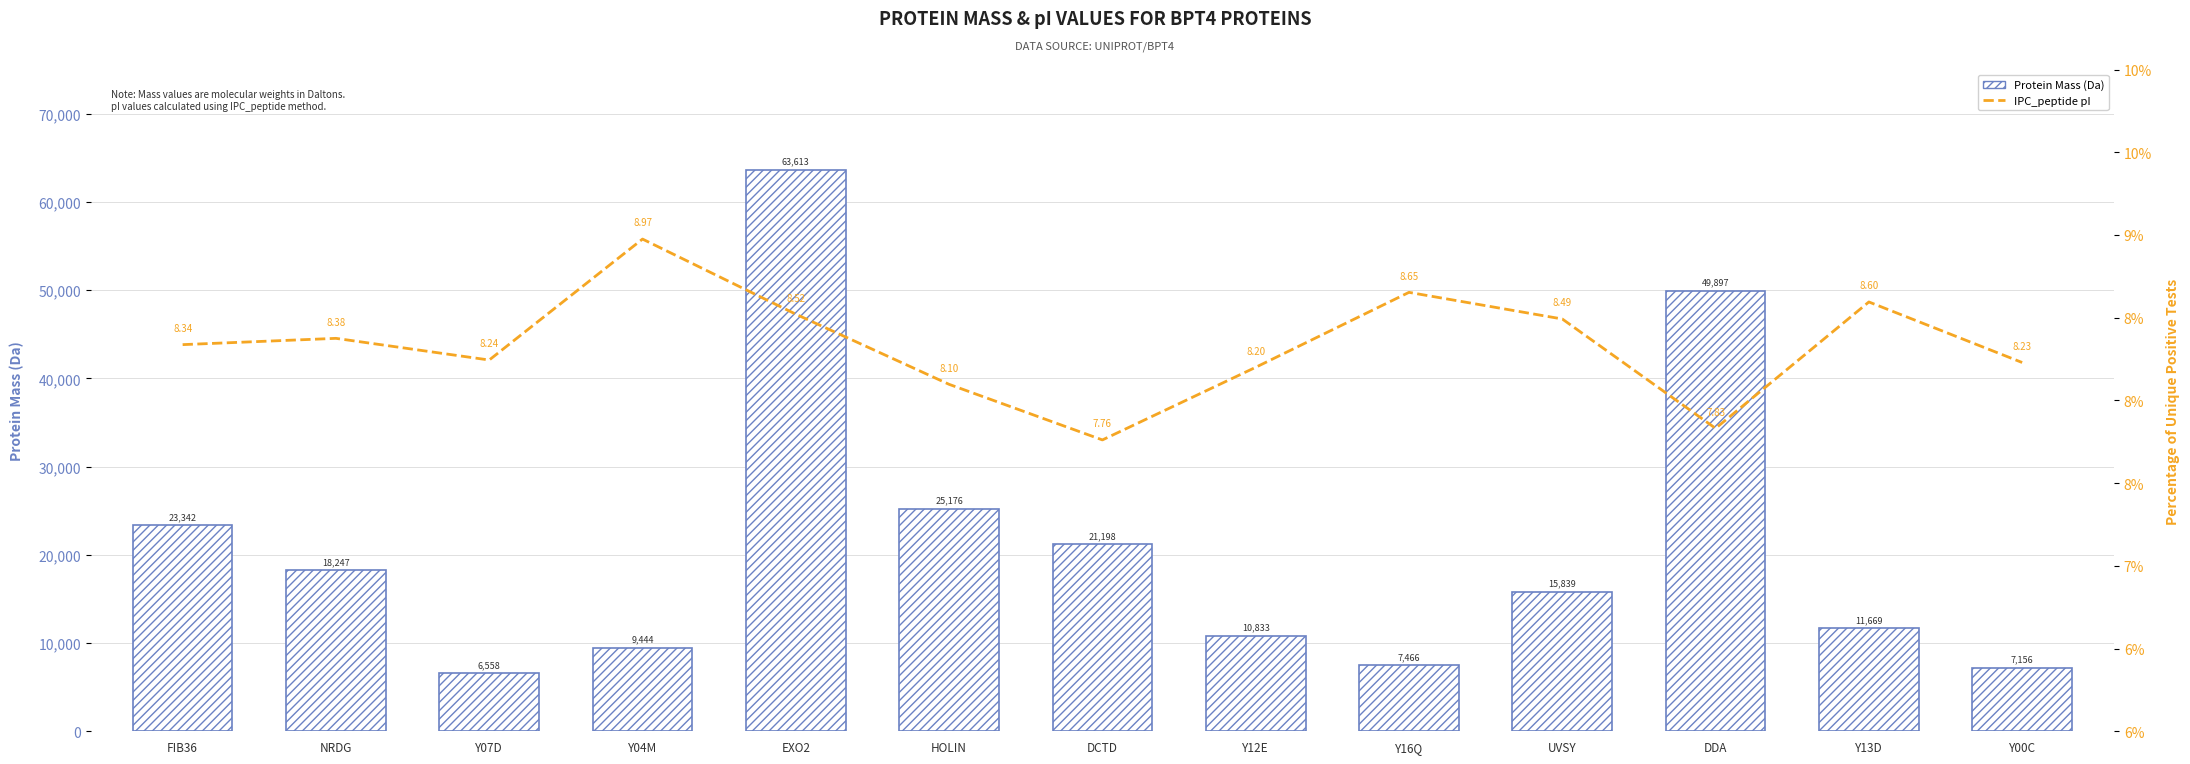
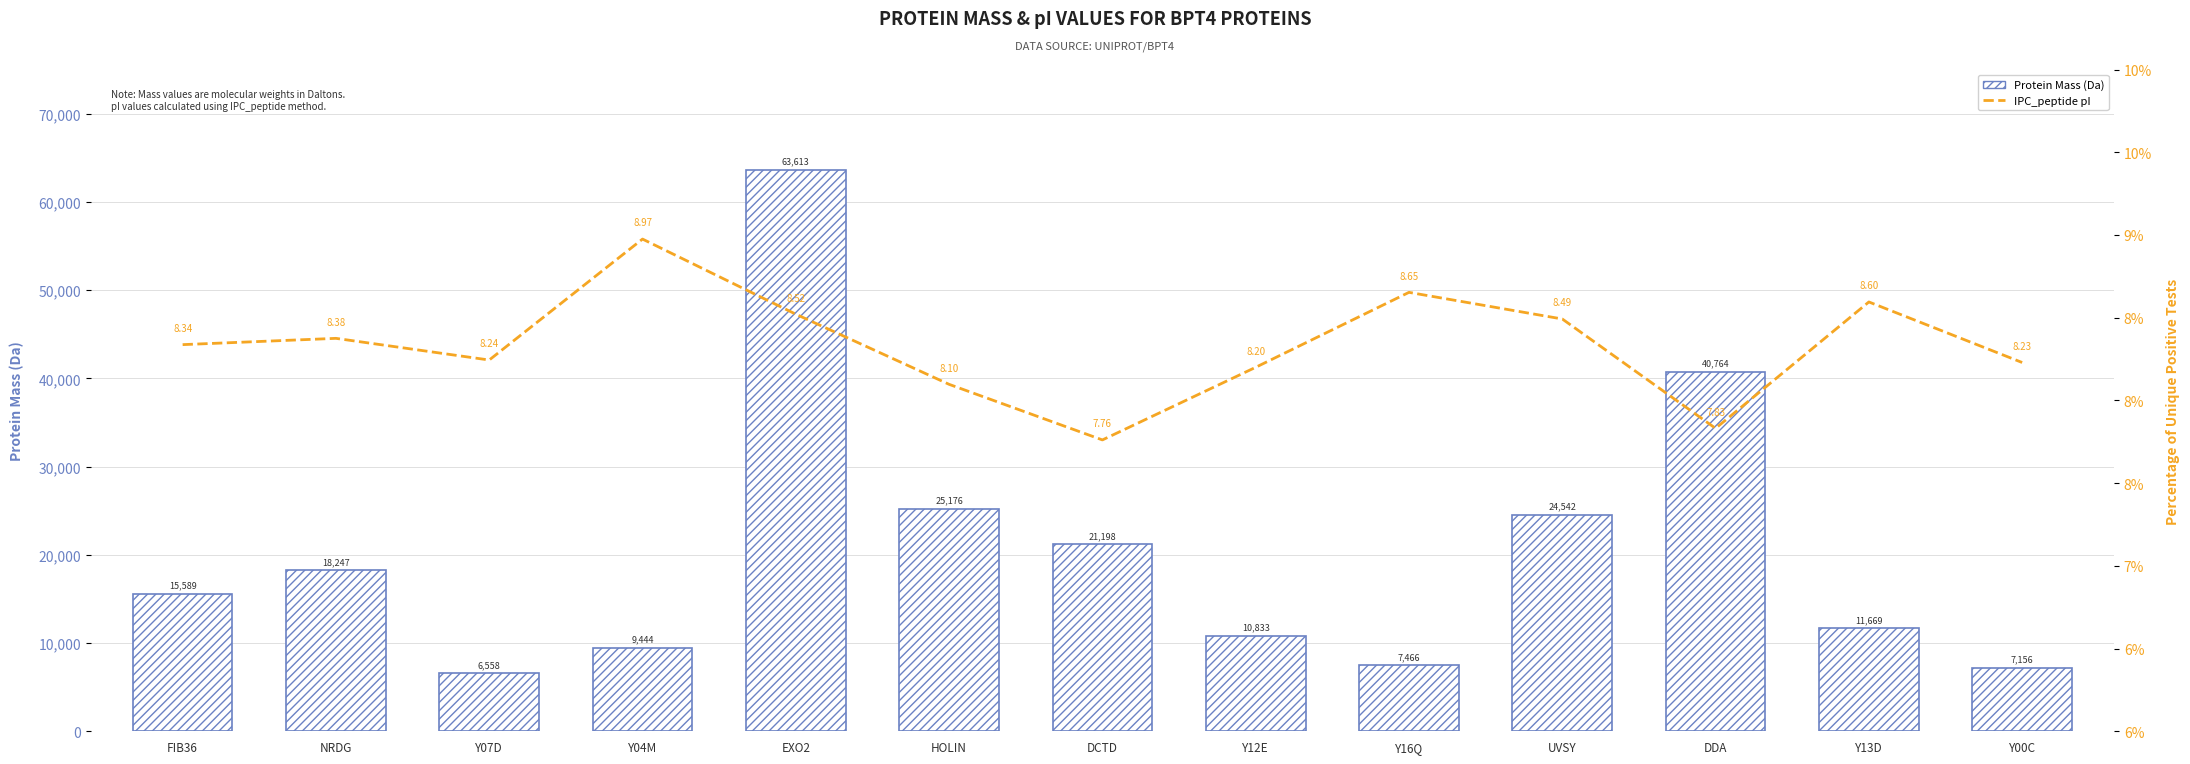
  {
    "Protein Mass (Da)": {
-     "FIB36": "23,342",
+     "FIB36": "15,589",
      "NRDG": "18,247",
      "Y07D": "6,558",
      "Y04M": "9,444",
      "EXO2": "63,613",
      "HOLIN": "25,176",
      "DCTD": "21,198",
      "Y12E": "10,833",
      "Y16Q": "7,466",
-     "UVSY": "15,839",
-     "DDA": "49,897",
+     "UVSY": "24,542",
+     "DDA": "40,764",
      "Y13D": "11,669",
      "Y00C": "7,156"
    },
    "IPC_peptide pI": {
      "FIB36": "8.34",
      "NRDG": "8.38",
      "Y07D": "8.24",
      "Y04M": "8.97",
      "EXO2": "8.52",
      "HOLIN": "8.10",
      "DCTD": "7.76",
      "Y12E": "8.20",
      "Y16Q": "8.65",
      "UVSY": "8.49",
      "DDA": "7.83",
      "Y13D": "8.60",
      "Y00C": "8.23"
    }
  }
